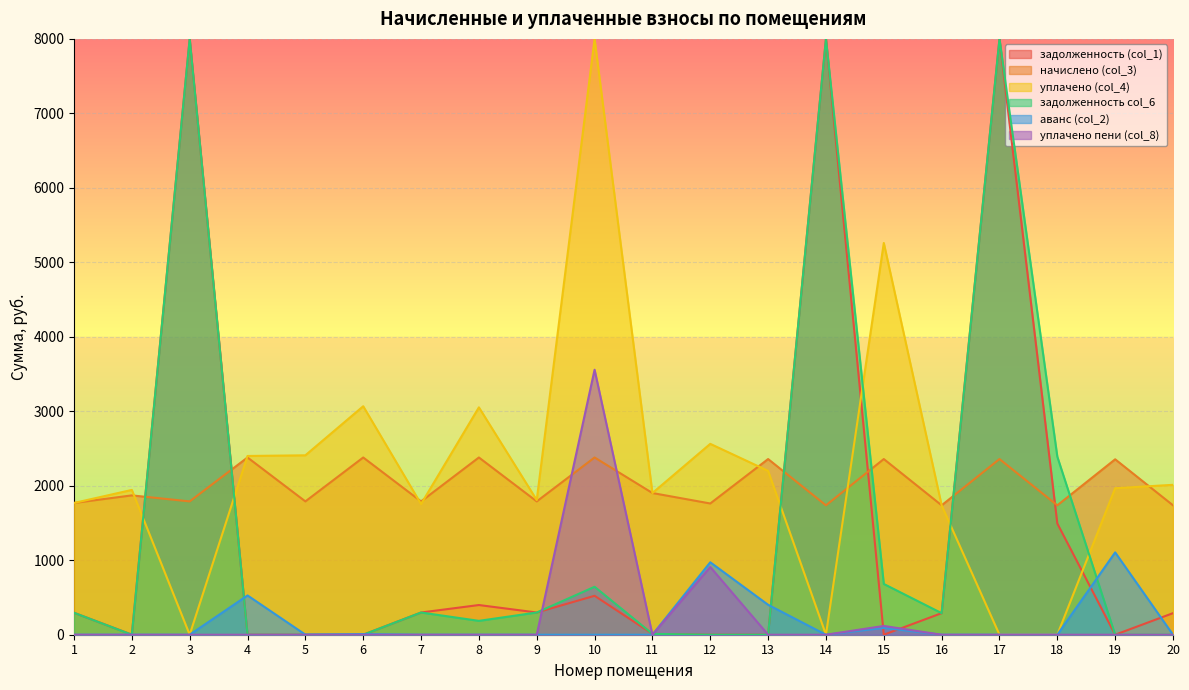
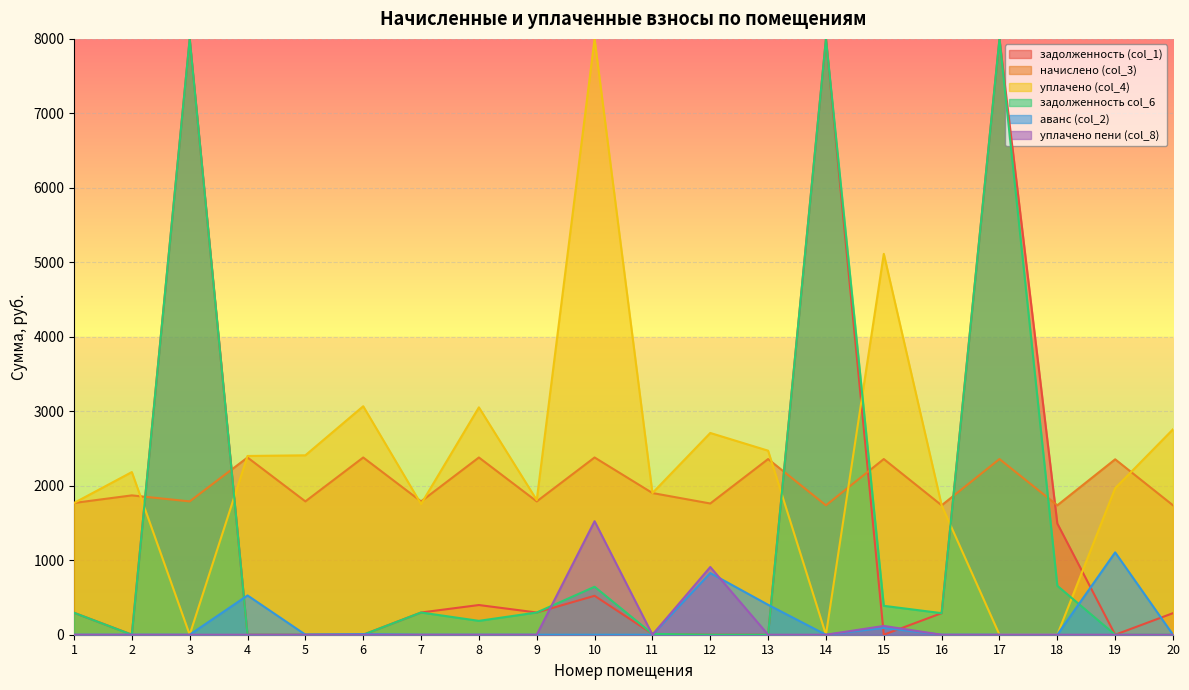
  {
    "уплачено (col_4)": {
-     "2": 1900,
+     "2": 2200,
      "5": 2400,
      "6": 3100,
      "7": 1800,
      "8": 3100,
      "10": 8000,
-     "12": 2600,
-     "13": 2200,
-     "15": 5300,
+     "12": 2700,
+     "13": 2500,
+     "15": 5100,
      "19": 2000,
-     "20": 2000
+     "20": 2800
    },
    "задолженность col_6": {
      "8": 200,
      "10": 600,
-     "15": 700,
-     "18": 2400
+     "15": 400,
+     "18": 700
    },
    "аванс (col_2)": {
      "4": 500,
      "10": 0,
-     "12": 1000,
+     "12": 800,
      "13": 400,
      "19": 1100
    },
    "уплачено пени (col_8)": {
-     "10": 3600,
+     "10": 1500,
      "12": 900
    }
  }
